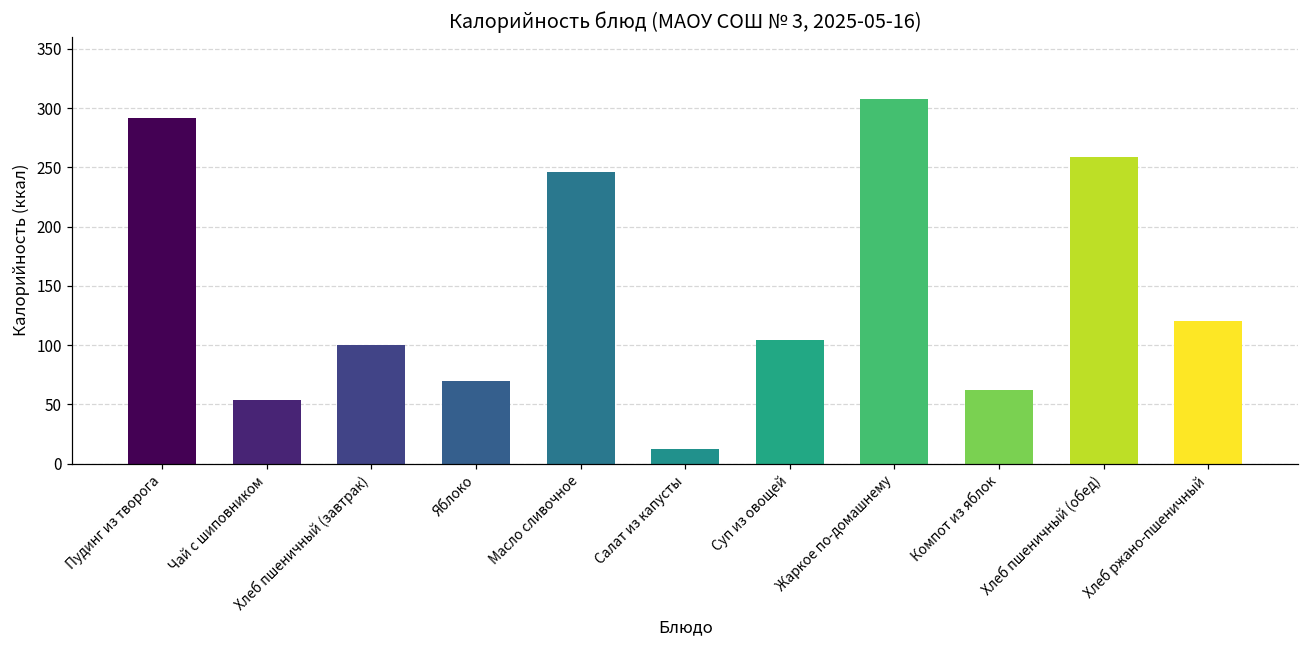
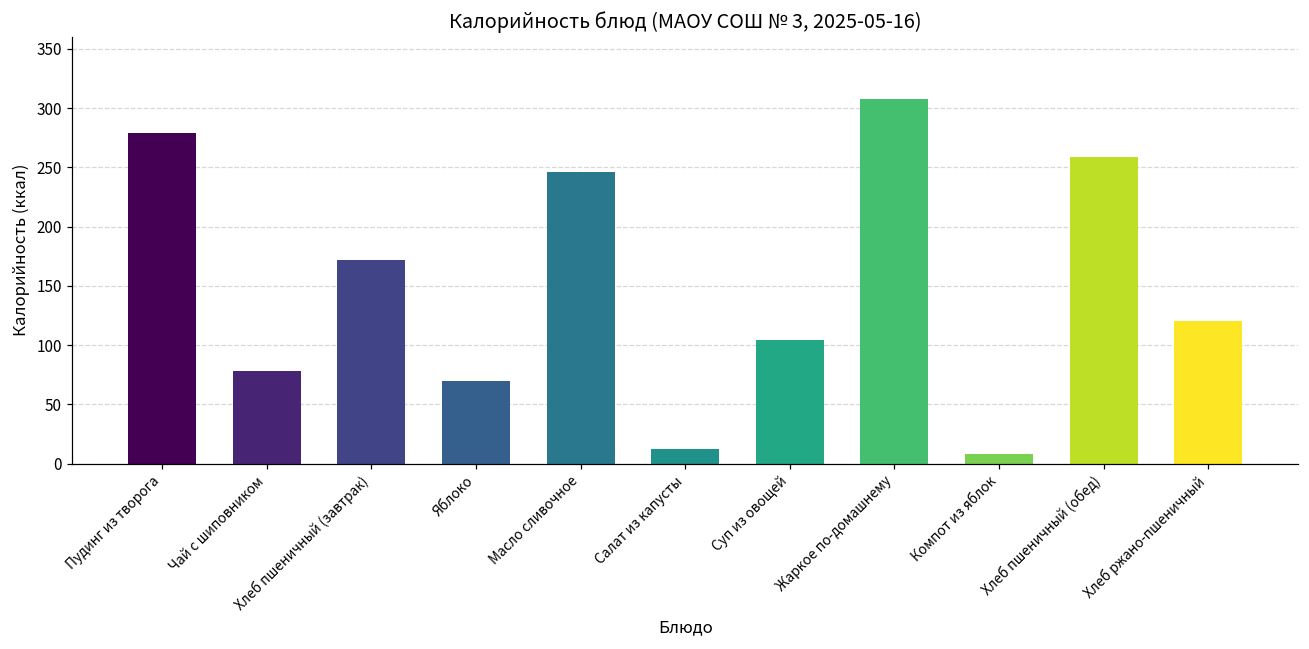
  {
-   "Пудинг из творога": 292,
-   "Чай с шиповником": 54,
-   "Хлеб пшеничный (завтрак)": 100,
+   "Пудинг из творога": 279,
+   "Чай с шиповником": 78,
+   "Хлеб пшеничный (завтрак)": 172,
    "Яблоко": 70,
    "Масло сливочное": 246,
    "Салат из капусты": 12,
    "Суп из овощей": 104,
    "Жаркое по-домашнему": 308,
-   "Компот из яблок": 62,
+   "Компот из яблок": 8,
    "Хлеб пшеничный (обед)": 259,
    "Хлеб ржано-пшеничный": 120
  }
